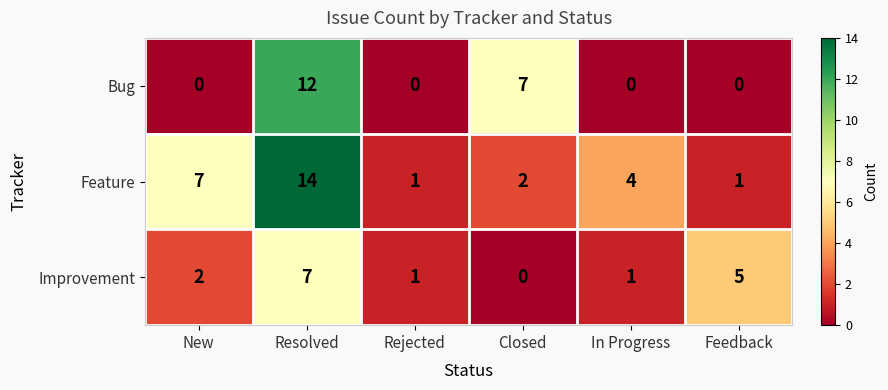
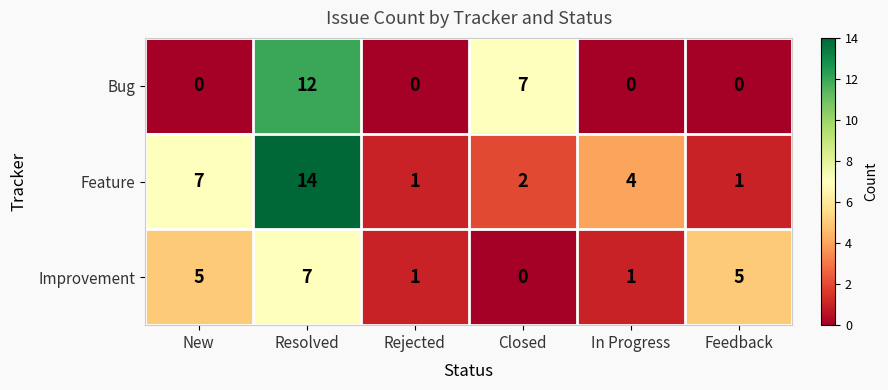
  {
    "Bug": {
      "New": 0,
      "Resolved": 12,
      "Rejected": 0,
      "Closed": 7,
      "In Progress": 0,
      "Feedback": 0
    },
    "Feature": {
      "New": 7,
      "Resolved": 14,
      "Rejected": 1,
      "Closed": 2,
      "In Progress": 4,
      "Feedback": 1
    },
    "Improvement": {
-     "New": 2,
+     "New": 5,
      "Resolved": 7,
      "Rejected": 1,
      "Closed": 0,
      "In Progress": 1,
      "Feedback": 5
    }
  }
